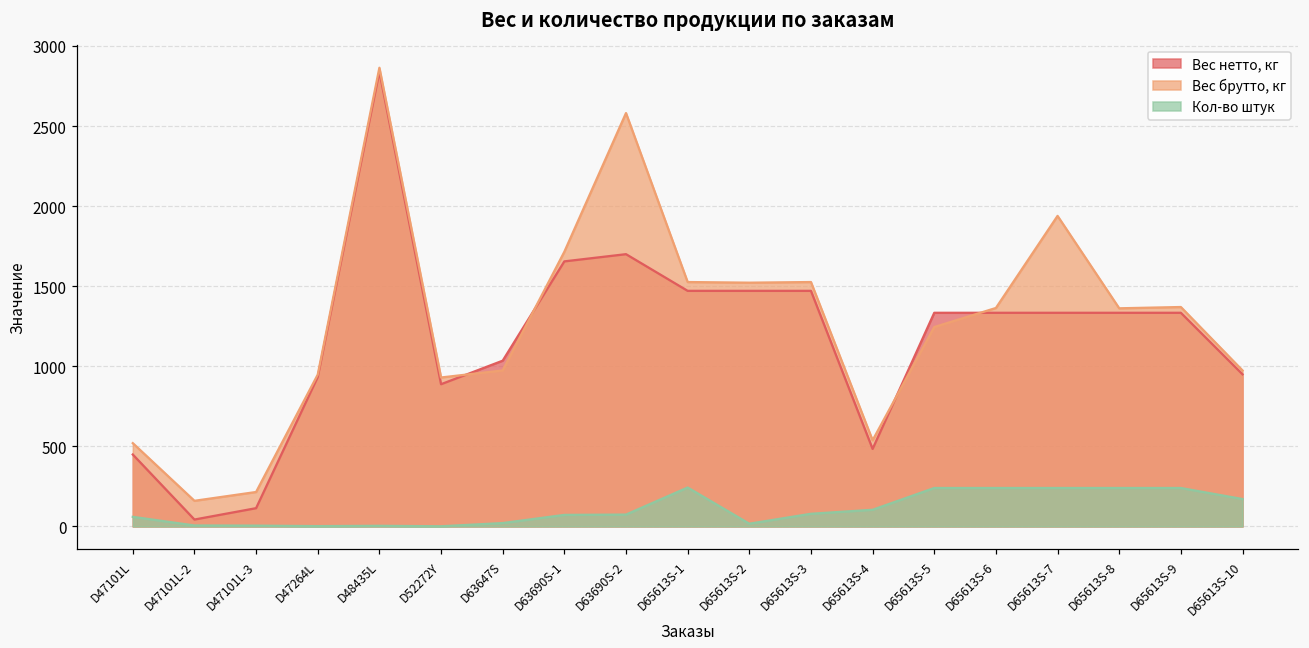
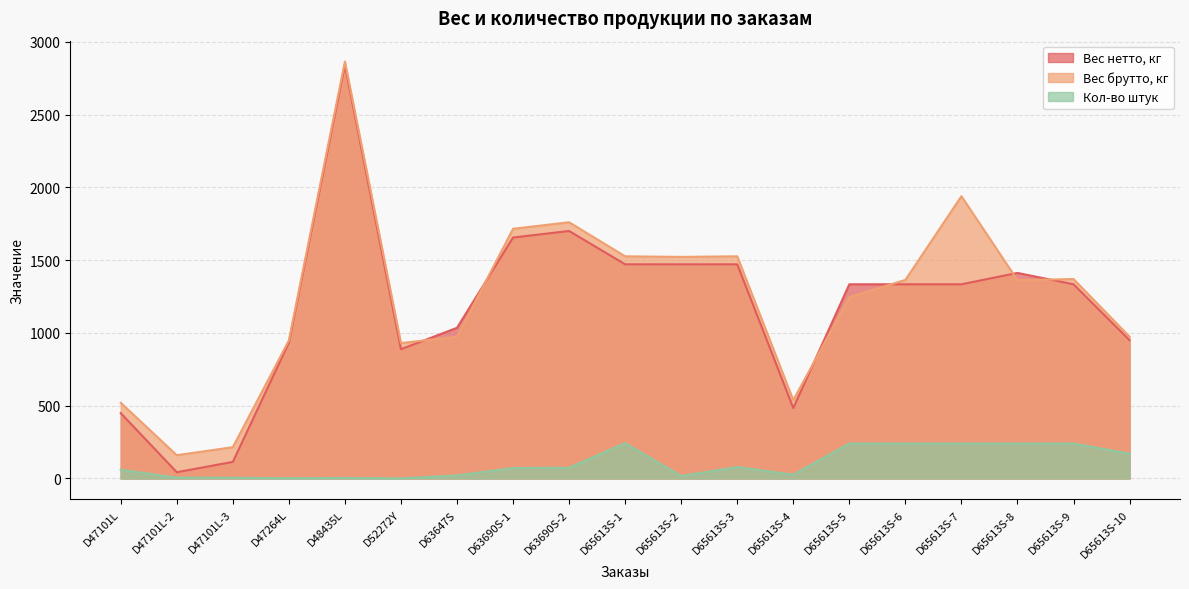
  {
    "Вес нетто, кг": {
      "D47101L": 450,
      "D47101L-2": 40,
      "D47101L-3": 110,
      "D48435L": 2840,
      "D52272Y": 890,
      "D63647S": 1040,
      "D63690S-1": 1660,
      "D63690S-2": 1700,
      "D65613S-1": 1470,
      "D65613S-2": 1470,
      "D65613S-3": 1470,
      "D65613S-4": 480,
      "D65613S-5": 1330,
      "D65613S-6": 1330,
      "D65613S-7": 1330,
-     "D65613S-8": 1330,
+     "D65613S-8": 1410,
      "D65613S-9": 1330,
      "D65613S-10": 950
    },
    "Вес брутто, кг": {
      "D47101L": 520,
      "D47101L-2": 160,
      "D47101L-3": 220,
      "D48435L": 2860,
      "D52272Y": 930,
      "D63647S": 970,
      "D63690S-1": 1720,
-     "D63690S-2": 2580,
+     "D63690S-2": 1760,
      "D65613S-1": 1530,
      "D65613S-2": 1520,
      "D65613S-3": 1530,
      "D65613S-4": 540,
      "D65613S-5": 1250,
      "D65613S-6": 1360,
      "D65613S-7": 1940,
      "D65613S-8": 1360,
      "D65613S-9": 1370,
      "D65613S-10": 970
    },
    "Кол-во штук": {
      "D47101L": 60,
      "D47101L-2": 10,
      "D47101L-3": 10,
      "D47264L": 0,
      "D48435L": 0,
      "D52272Y": 0,
      "D63647S": 20,
      "D63690S-1": 70,
      "D63690S-2": 70,
      "D65613S-1": 240,
      "D65613S-2": 20,
      "D65613S-3": 80,
-     "D65613S-4": 100,
+     "D65613S-4": 30,
      "D65613S-5": 240,
      "D65613S-6": 240,
      "D65613S-7": 240,
      "D65613S-8": 240,
      "D65613S-9": 240,
      "D65613S-10": 170
    }
  }
